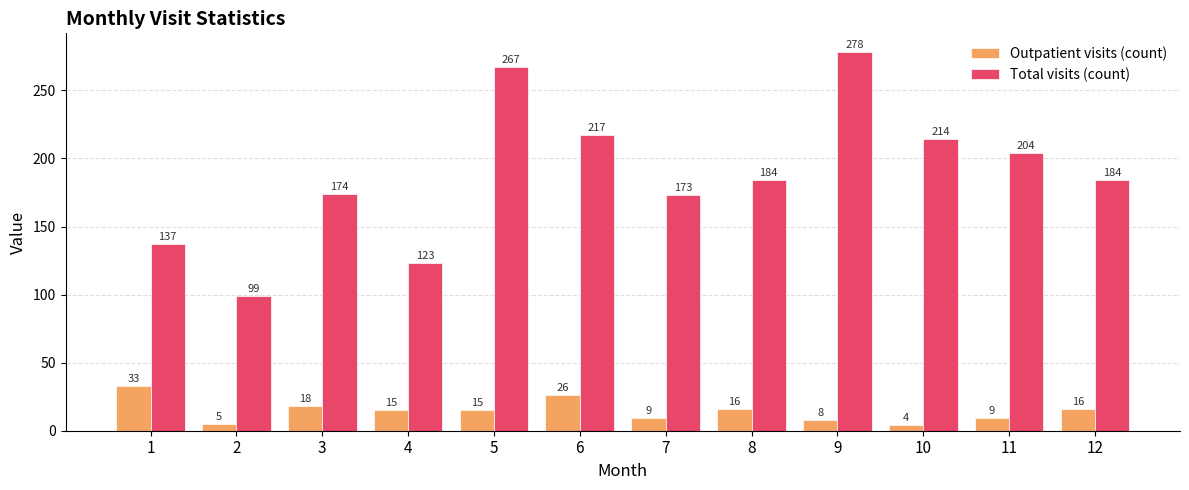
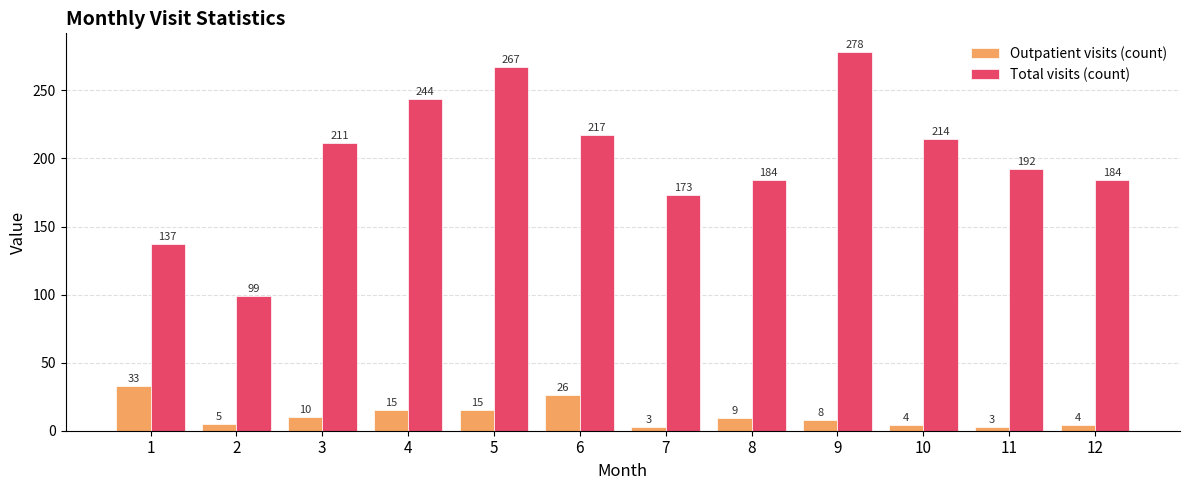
  {
    "Outpatient visits (count)": {
      "1": 33,
      "2": 5,
-     "3": 18,
+     "3": 10,
      "4": 15,
      "5": 15,
      "6": 26,
-     "7": 9,
-     "8": 16,
+     "7": 3,
+     "8": 9,
      "9": 8,
      "10": 4,
-     "11": 9,
-     "12": 16
+     "11": 3,
+     "12": 4
    },
    "Total visits (count)": {
      "1": 137,
      "2": 99,
-     "3": 174,
-     "4": 123,
+     "3": 211,
+     "4": 244,
      "5": 267,
      "6": 217,
      "7": 173,
      "8": 184,
      "9": 278,
      "10": 214,
-     "11": 204,
+     "11": 192,
      "12": 184
    }
  }
